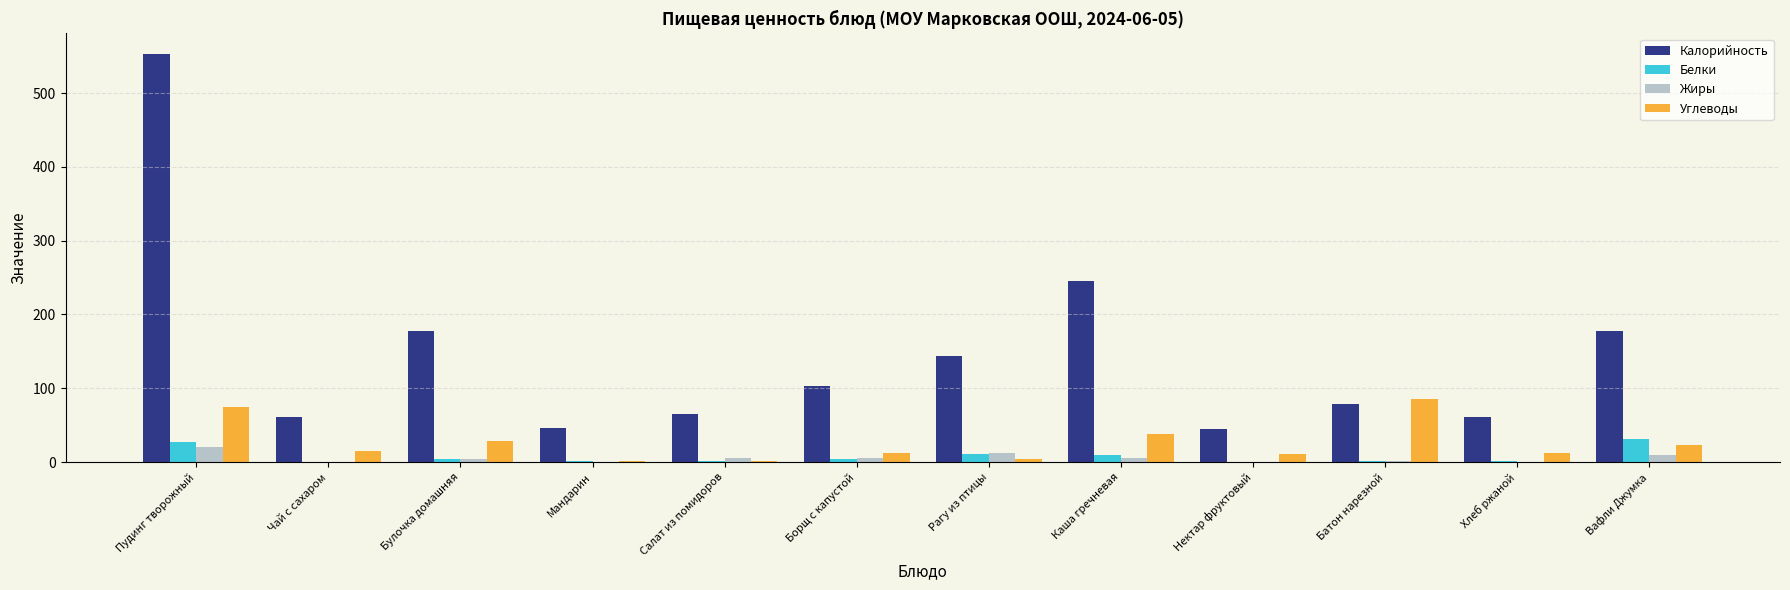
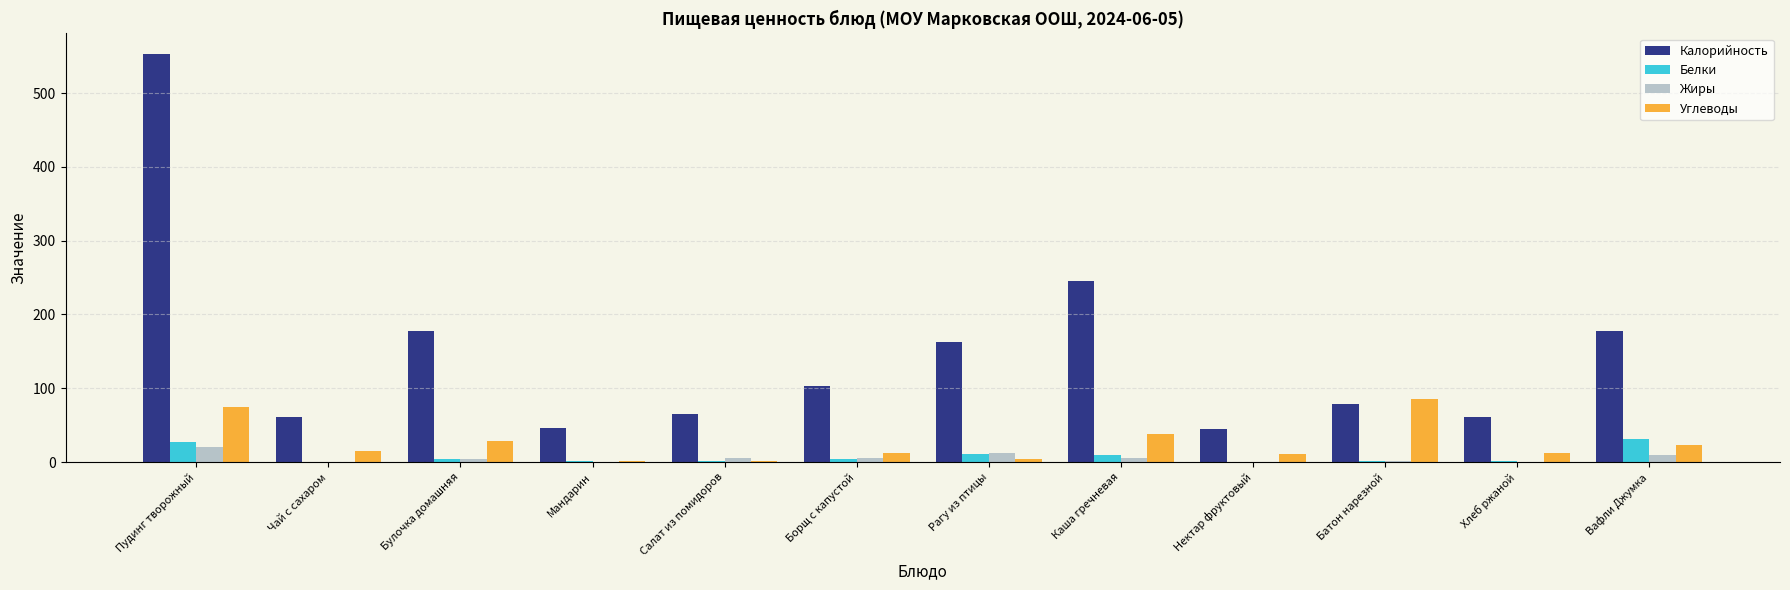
  {
    "Калорийность": {
      "Пудинг творожный": 550,
      "Чай с сахаром": 60,
      "Булочка домашняя": 180,
      "Мандарин": 50,
      "Салат из помидоров": 70,
      "Борщ с капустой": 100,
-     "Рагу из птицы": 140,
+     "Рагу из птицы": 160,
      "Каша гречневая": 250,
      "Нектар фруктовый": 50,
      "Батон нарезной": 80,
      "Хлеб ржаной": 60,
      "Вафли Джумка": 180
    },
    "Белки": {
      "Пудинг творожный": 30,
      "Чай с сахаром": 0,
      "Булочка домашняя": 0,
      "Борщ с капустой": 0,
      "Рагу из птицы": 10,
      "Каша гречневая": 10,
      "Нектар фруктовый": 0,
      "Вафли Джумка": 30
    },
    "Жиры": {
      "Пудинг творожный": 20,
      "Чай с сахаром": 0,
      "Булочка домашняя": 0,
      "Мандарин": 0,
      "Салат из помидоров": 10,
      "Борщ с капустой": 10,
      "Рагу из птицы": 10,
      "Каша гречневая": 10,
      "Нектар фруктовый": 0,
      "Хлеб ржаной": 0,
      "Вафли Джумка": 10
    },
    "Углеводы": {
      "Пудинг творожный": 80,
      "Чай с сахаром": 20,
      "Булочка домашняя": 30,
      "Борщ с капустой": 10,
      "Рагу из птицы": 0,
      "Каша гречневая": 40,
      "Нектар фруктовый": 10,
      "Батон нарезной": 90,
      "Хлеб ржаной": 10,
      "Вафли Джумка": 20
    }
  }
